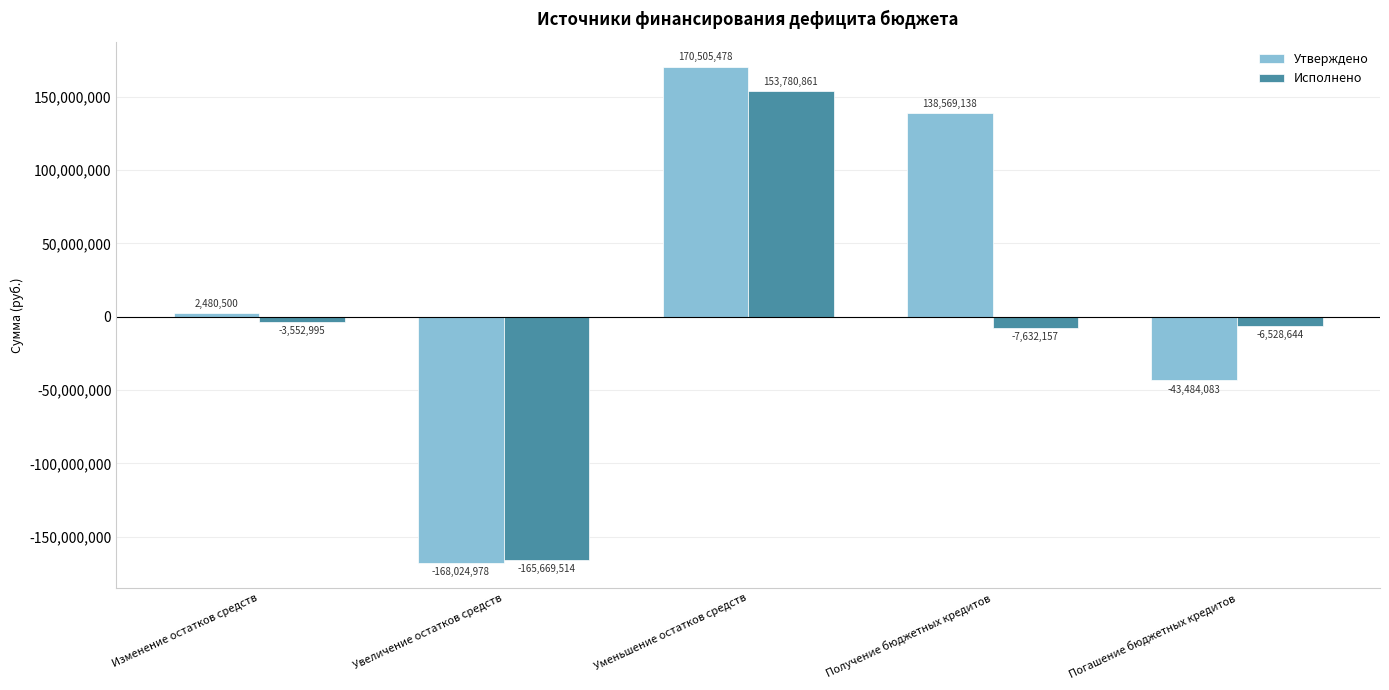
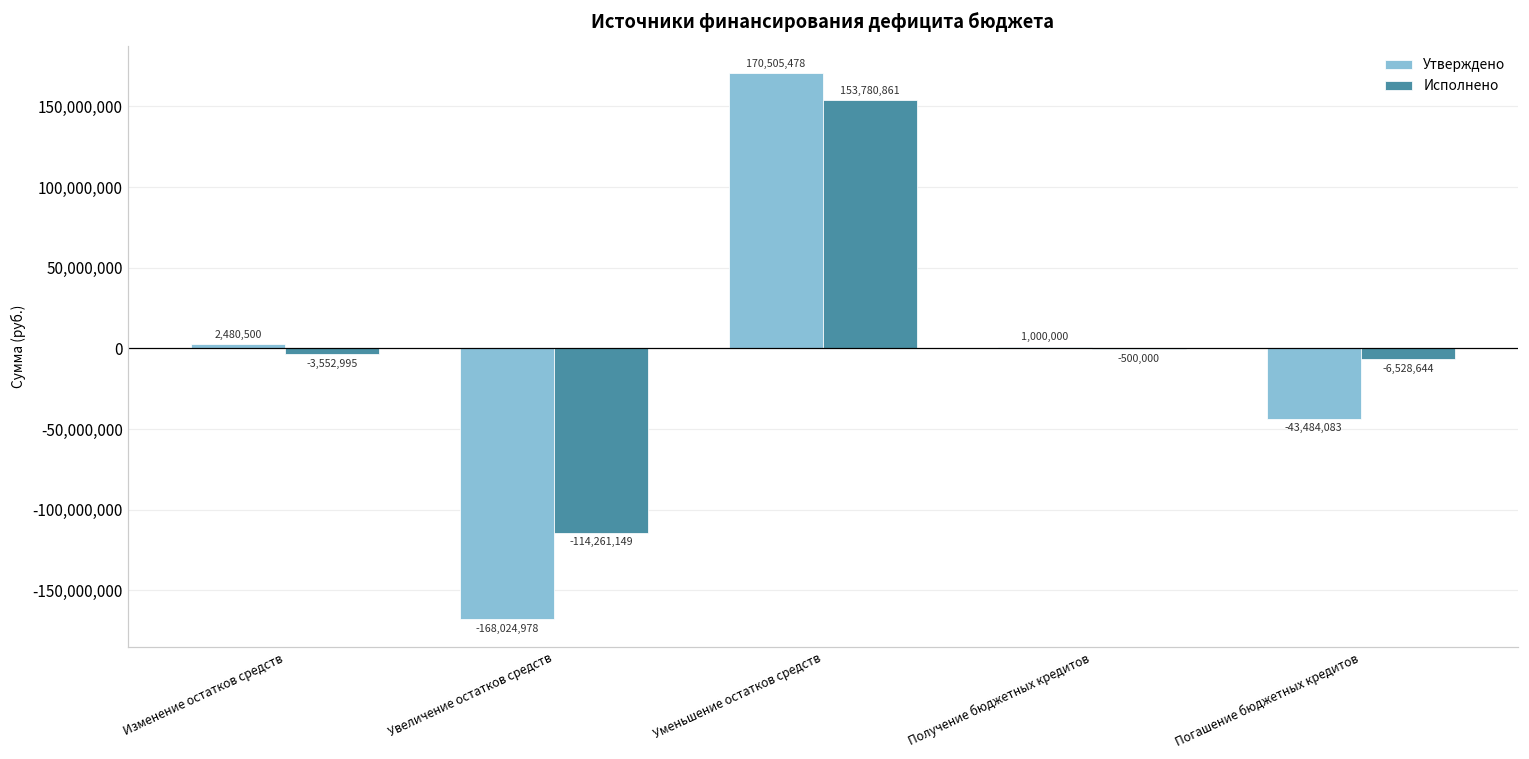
  {
    "Утверждено": {
      "Изменение остатков средств": "2,480,500",
      "Увеличение остатков средств": "-168,024,978",
      "Уменьшение остатков средств": "170,505,478",
-     "Получение бюджетных кредитов": "138,569,138",
+     "Получение бюджетных кредитов": "1,000,000",
      "Погашение бюджетных кредитов": "-43,484,083"
    },
    "Исполнено": {
      "Изменение остатков средств": "-3,552,995",
-     "Увеличение остатков средств": "-165,669,514",
+     "Увеличение остатков средств": "-114,261,149",
      "Уменьшение остатков средств": "153,780,861",
-     "Получение бюджетных кредитов": "-7,632,157",
+     "Получение бюджетных кредитов": "-500,000",
      "Погашение бюджетных кредитов": "-6,528,644"
    }
  }
